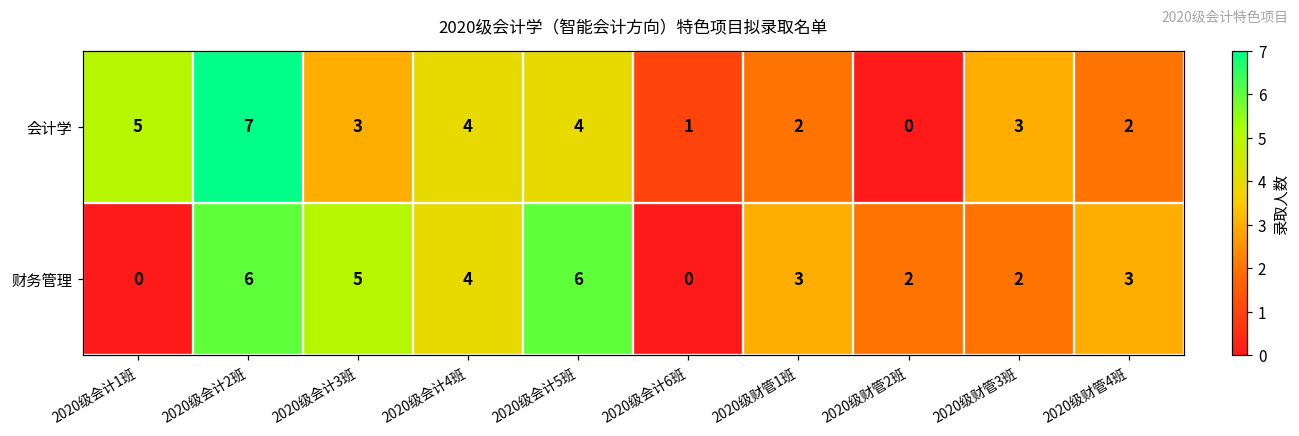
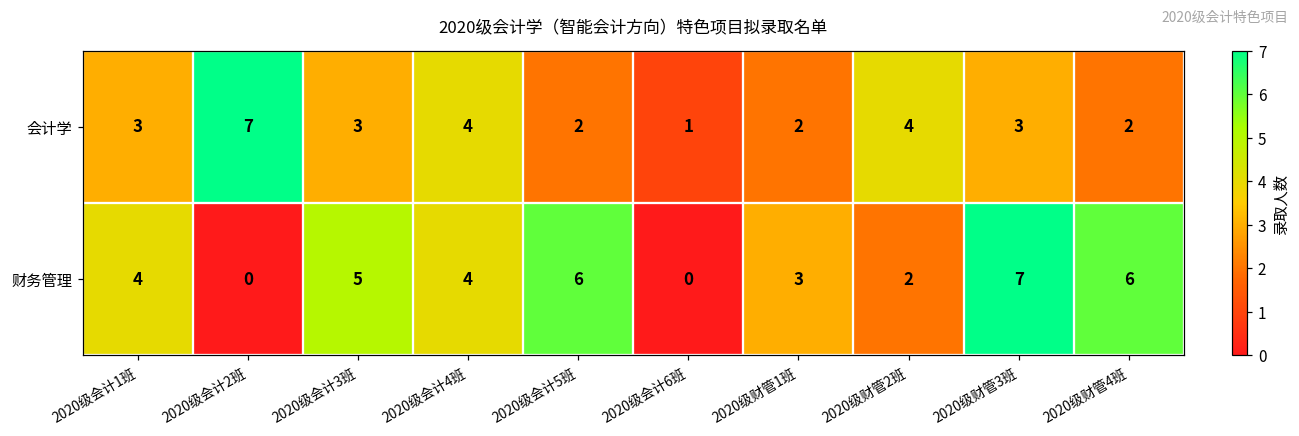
  {
    "会计学": {
-     "2020级会计1班": 5,
+     "2020级会计1班": 3,
      "2020级会计2班": 7,
      "2020级会计3班": 3,
      "2020级会计4班": 4,
-     "2020级会计5班": 4,
+     "2020级会计5班": 2,
      "2020级会计6班": 1,
      "2020级财管1班": 2,
-     "2020级财管2班": 0,
+     "2020级财管2班": 4,
      "2020级财管3班": 3,
      "2020级财管4班": 2
    },
    "财务管理": {
-     "2020级会计1班": 0,
-     "2020级会计2班": 6,
+     "2020级会计1班": 4,
+     "2020级会计2班": 0,
      "2020级会计3班": 5,
      "2020级会计4班": 4,
      "2020级会计5班": 6,
      "2020级会计6班": 0,
      "2020级财管1班": 3,
      "2020级财管2班": 2,
-     "2020级财管3班": 2,
-     "2020级财管4班": 3
+     "2020级财管3班": 7,
+     "2020级财管4班": 6
    }
  }
